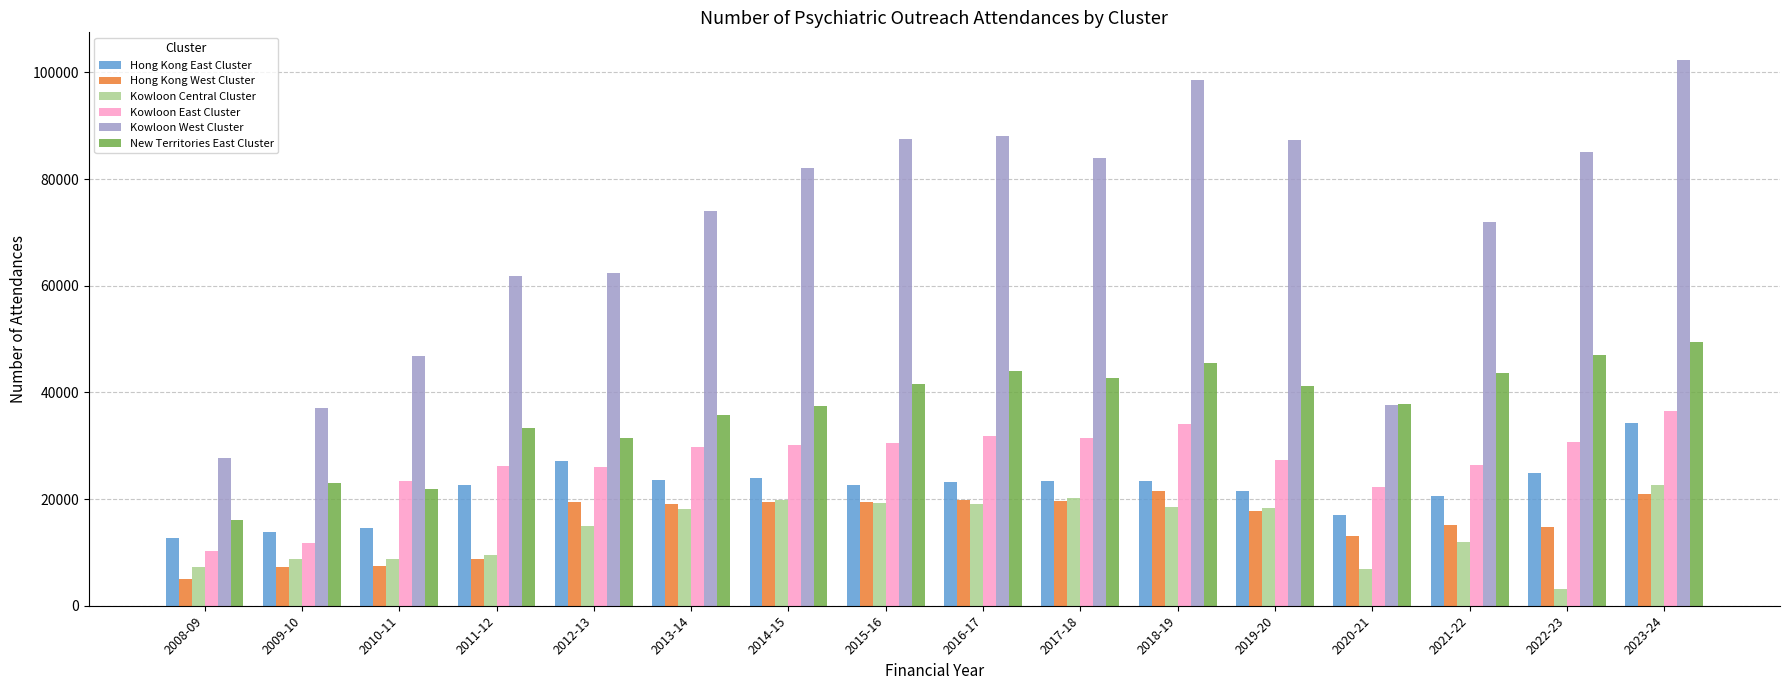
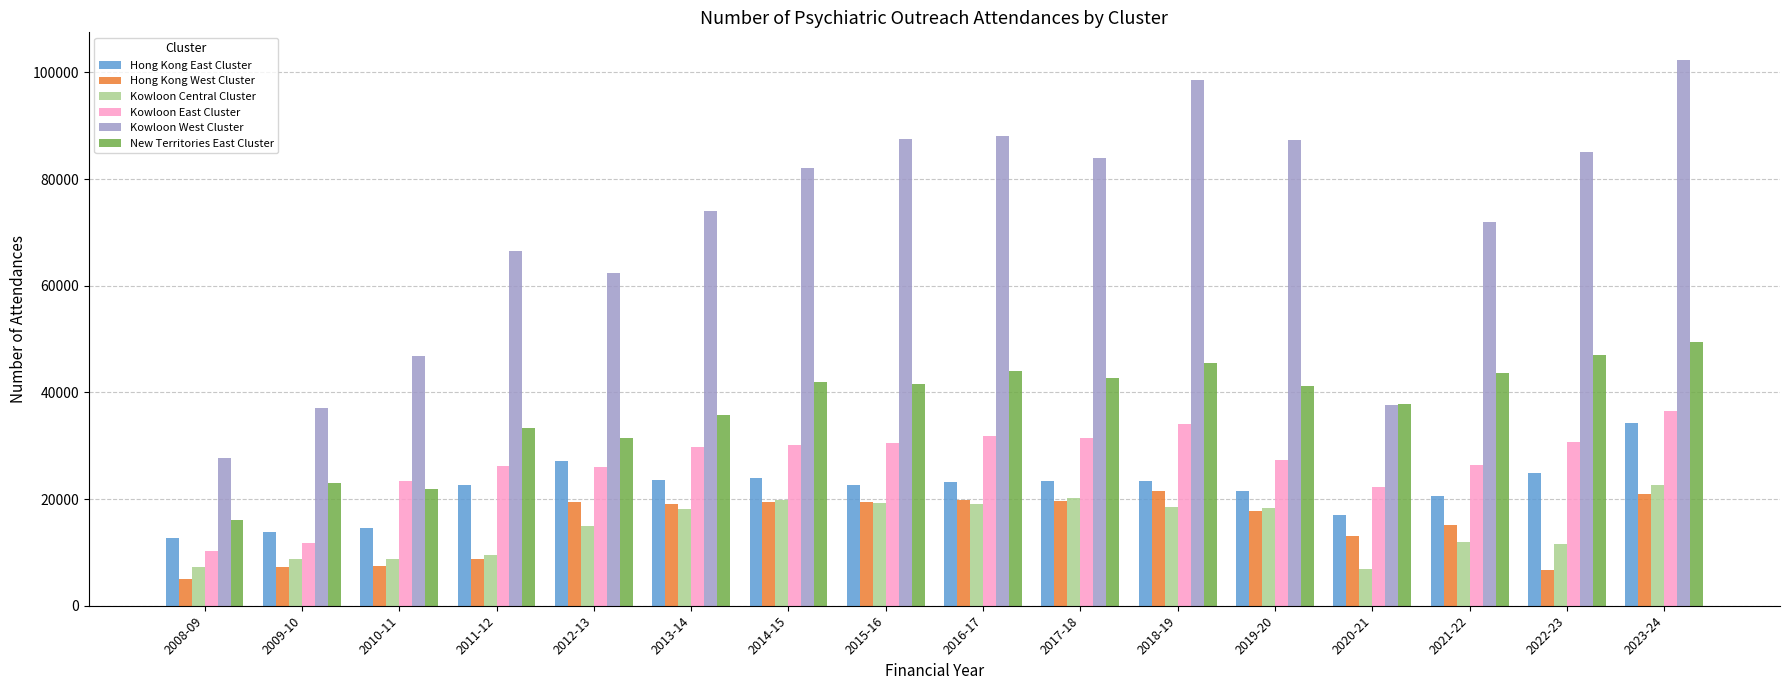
  {
    "Hong Kong East Cluster": {
      "2008-09": 13000,
      "2009-10": 14000,
      "2010-11": 15000,
      "2011-12": 23000,
      "2012-13": 27000,
      "2013-14": 24000,
      "2014-15": 24000,
      "2015-16": 23000,
      "2016-17": 23000,
      "2017-18": 23000,
      "2018-19": 23000,
      "2019-20": 21000,
      "2020-21": 17000,
      "2021-22": 21000,
      "2022-23": 25000,
      "2023-24": 34000
    },
    "Hong Kong West Cluster": {
      "2008-09": 5000,
      "2009-10": 7000,
      "2010-11": 7000,
      "2011-12": 9000,
      "2012-13": 19000,
      "2013-14": 19000,
      "2014-15": 19000,
      "2015-16": 19000,
      "2016-17": 20000,
      "2017-18": 20000,
      "2018-19": 22000,
      "2019-20": 18000,
      "2020-21": 13000,
      "2021-22": 15000,
-     "2022-23": 15000,
+     "2022-23": 7000,
      "2023-24": 21000
    },
    "Kowloon Central Cluster": {
      "2008-09": 7000,
      "2009-10": 9000,
      "2010-11": 9000,
      "2011-12": 10000,
      "2012-13": 15000,
      "2013-14": 18000,
      "2014-15": 20000,
      "2015-16": 19000,
      "2016-17": 19000,
      "2017-18": 20000,
      "2018-19": 18000,
      "2019-20": 18000,
      "2020-21": 7000,
      "2021-22": 12000,
-     "2022-23": 3000,
+     "2022-23": 12000,
      "2023-24": 23000
    },
    "Kowloon East Cluster": {
      "2008-09": 10000,
      "2009-10": 12000,
      "2010-11": 23000,
      "2011-12": 26000,
      "2012-13": 26000,
      "2013-14": 30000,
      "2014-15": 30000,
      "2015-16": 30000,
      "2016-17": 32000,
      "2017-18": 31000,
      "2018-19": 34000,
      "2019-20": 27000,
      "2020-21": 22000,
      "2021-22": 26000,
      "2022-23": 31000,
      "2023-24": 37000
    },
    "Kowloon West Cluster": {
      "2008-09": 28000,
      "2009-10": 37000,
      "2010-11": 47000,
-     "2011-12": 62000,
+     "2011-12": 66000,
      "2012-13": 62000,
      "2013-14": 74000,
      "2014-15": 82000,
      "2015-16": 88000,
      "2016-17": 88000,
      "2017-18": 84000,
      "2018-19": 99000,
      "2019-20": 87000,
      "2020-21": 38000,
      "2021-22": 72000,
      "2022-23": 85000,
      "2023-24": 102000
    },
    "New Territories East Cluster": {
      "2008-09": 16000,
      "2009-10": 23000,
      "2010-11": 22000,
      "2011-12": 33000,
      "2012-13": 31000,
      "2013-14": 36000,
-     "2014-15": 37000,
+     "2014-15": 42000,
      "2015-16": 42000,
      "2016-17": 44000,
      "2017-18": 43000,
      "2018-19": 46000,
      "2019-20": 41000,
      "2020-21": 38000,
      "2021-22": 44000,
      "2022-23": 47000,
      "2023-24": 49000
    }
  }
